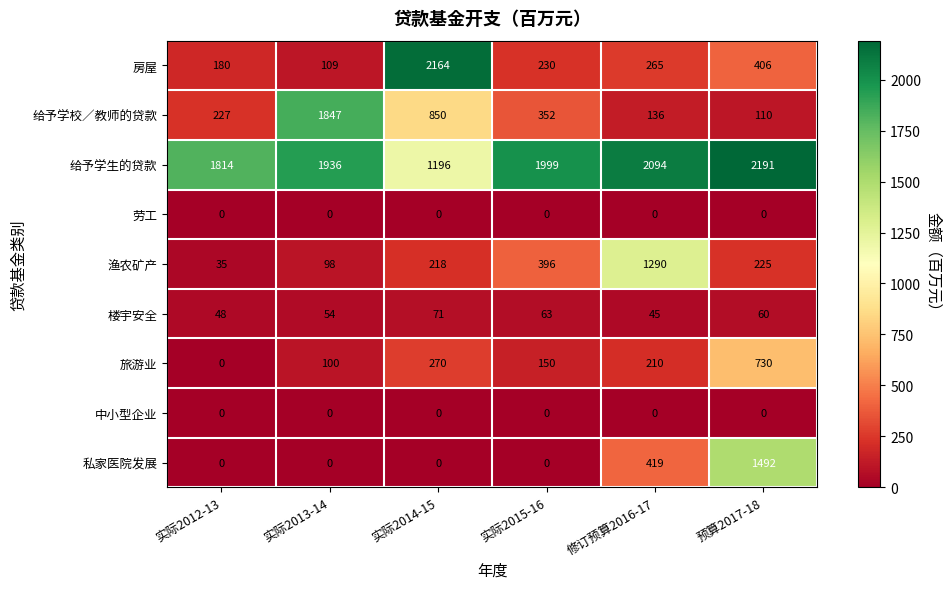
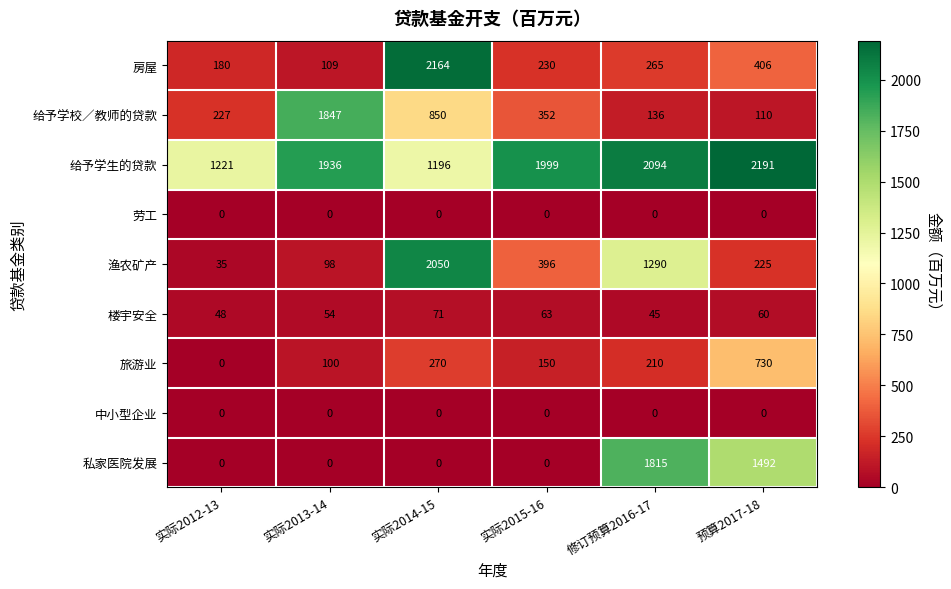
  {
    "房屋": {
      "实际2012-13": 180,
      "实际2013-14": 109,
      "实际2014-15": 2164,
      "实际2015-16": 230,
      "修订预算2016-17": 265,
      "预算2017-18": 406
    },
    "给予学校／教师的贷款": {
      "实际2012-13": 227,
      "实际2013-14": 1847,
      "实际2014-15": 850,
      "实际2015-16": 352,
      "修订预算2016-17": 136,
      "预算2017-18": 110
    },
    "给予学生的贷款": {
-     "实际2012-13": 1814,
+     "实际2012-13": 1221,
      "实际2013-14": 1936,
      "实际2014-15": 1196,
      "实际2015-16": 1999,
      "修订预算2016-17": 2094,
      "预算2017-18": 2191
    },
    "劳工": {
      "实际2012-13": 0,
      "实际2013-14": 0,
      "实际2014-15": 0,
      "实际2015-16": 0,
      "修订预算2016-17": 0,
      "预算2017-18": 0
    },
    "渔农矿产": {
      "实际2012-13": 35,
      "实际2013-14": 98,
-     "实际2014-15": 218,
+     "实际2014-15": 2050,
      "实际2015-16": 396,
      "修订预算2016-17": 1290,
      "预算2017-18": 225
    },
    "楼宇安全": {
      "实际2012-13": 48,
      "实际2013-14": 54,
      "实际2014-15": 71,
      "实际2015-16": 63,
      "修订预算2016-17": 45,
      "预算2017-18": 60
    },
    "旅游业": {
      "实际2012-13": 0,
      "实际2013-14": 100,
      "实际2014-15": 270,
      "实际2015-16": 150,
      "修订预算2016-17": 210,
      "预算2017-18": 730
    },
    "中小型企业": {
      "实际2012-13": 0,
      "实际2013-14": 0,
      "实际2014-15": 0,
      "实际2015-16": 0,
      "修订预算2016-17": 0,
      "预算2017-18": 0
    },
    "私家医院发展": {
      "实际2012-13": 0,
      "实际2013-14": 0,
      "实际2014-15": 0,
      "实际2015-16": 0,
-     "修订预算2016-17": 419,
+     "修订预算2016-17": 1815,
      "预算2017-18": 1492
    }
  }
